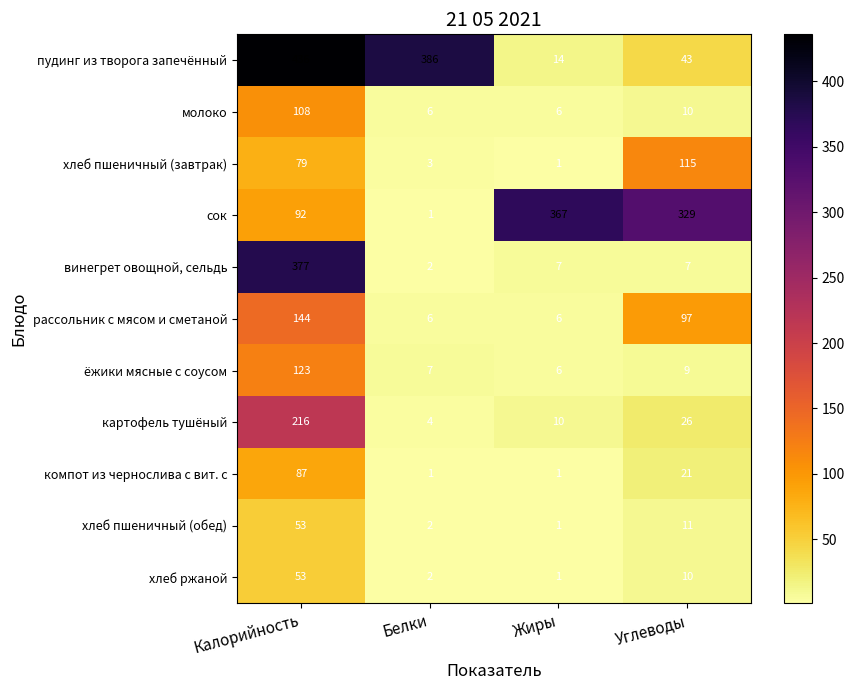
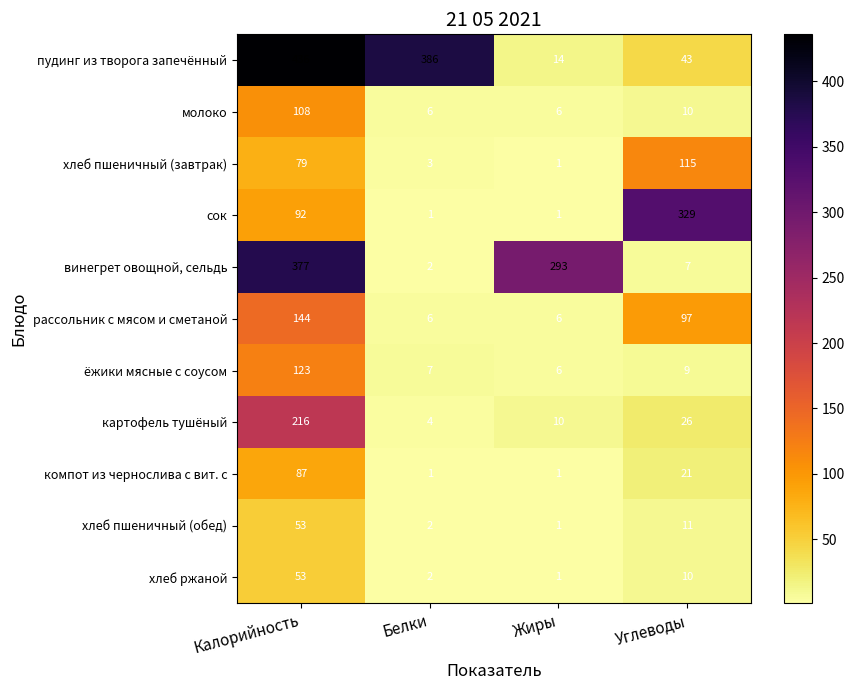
  {
    "пудинг из творога запечённый": {
      "Белки": 386,
      "Жиры": 14,
      "Углеводы": 43
    },
    "молоко": {
      "Калорийность": 108,
      "Белки": 6,
      "Жиры": 6,
      "Углеводы": 10
    },
    "хлеб пшеничный (завтрак)": {
      "Калорийность": 79,
      "Белки": 3,
      "Жиры": 1,
      "Углеводы": 115
    },
    "сок": {
      "Калорийность": 92,
      "Белки": 1,
-     "Жиры": 367,
+     "Жиры": 1,
      "Углеводы": 329
    },
    "винегрет овощной, сельдь": {
      "Калорийность": 377,
      "Белки": 2,
-     "Жиры": 7,
+     "Жиры": 293,
      "Углеводы": 7
    },
    "рассольник с мясом и сметаной": {
      "Калорийность": 144,
      "Белки": 6,
      "Жиры": 6,
      "Углеводы": 97
    },
    "ёжики мясные с соусом": {
      "Калорийность": 123,
      "Белки": 7,
      "Жиры": 6,
      "Углеводы": 9
    },
    "картофель тушёный": {
      "Калорийность": 216,
      "Белки": 4,
      "Жиры": 10,
      "Углеводы": 26
    },
    "компот из чернослива с вит. с": {
      "Калорийность": 87,
      "Белки": 1,
      "Жиры": 1,
      "Углеводы": 21
    },
    "хлеб пшеничный (обед)": {
      "Калорийность": 53,
      "Белки": 2,
      "Жиры": 1,
      "Углеводы": 11
    },
    "хлеб ржаной": {
      "Калорийность": 53,
      "Белки": 2,
      "Жиры": 1,
      "Углеводы": 10
    }
  }
